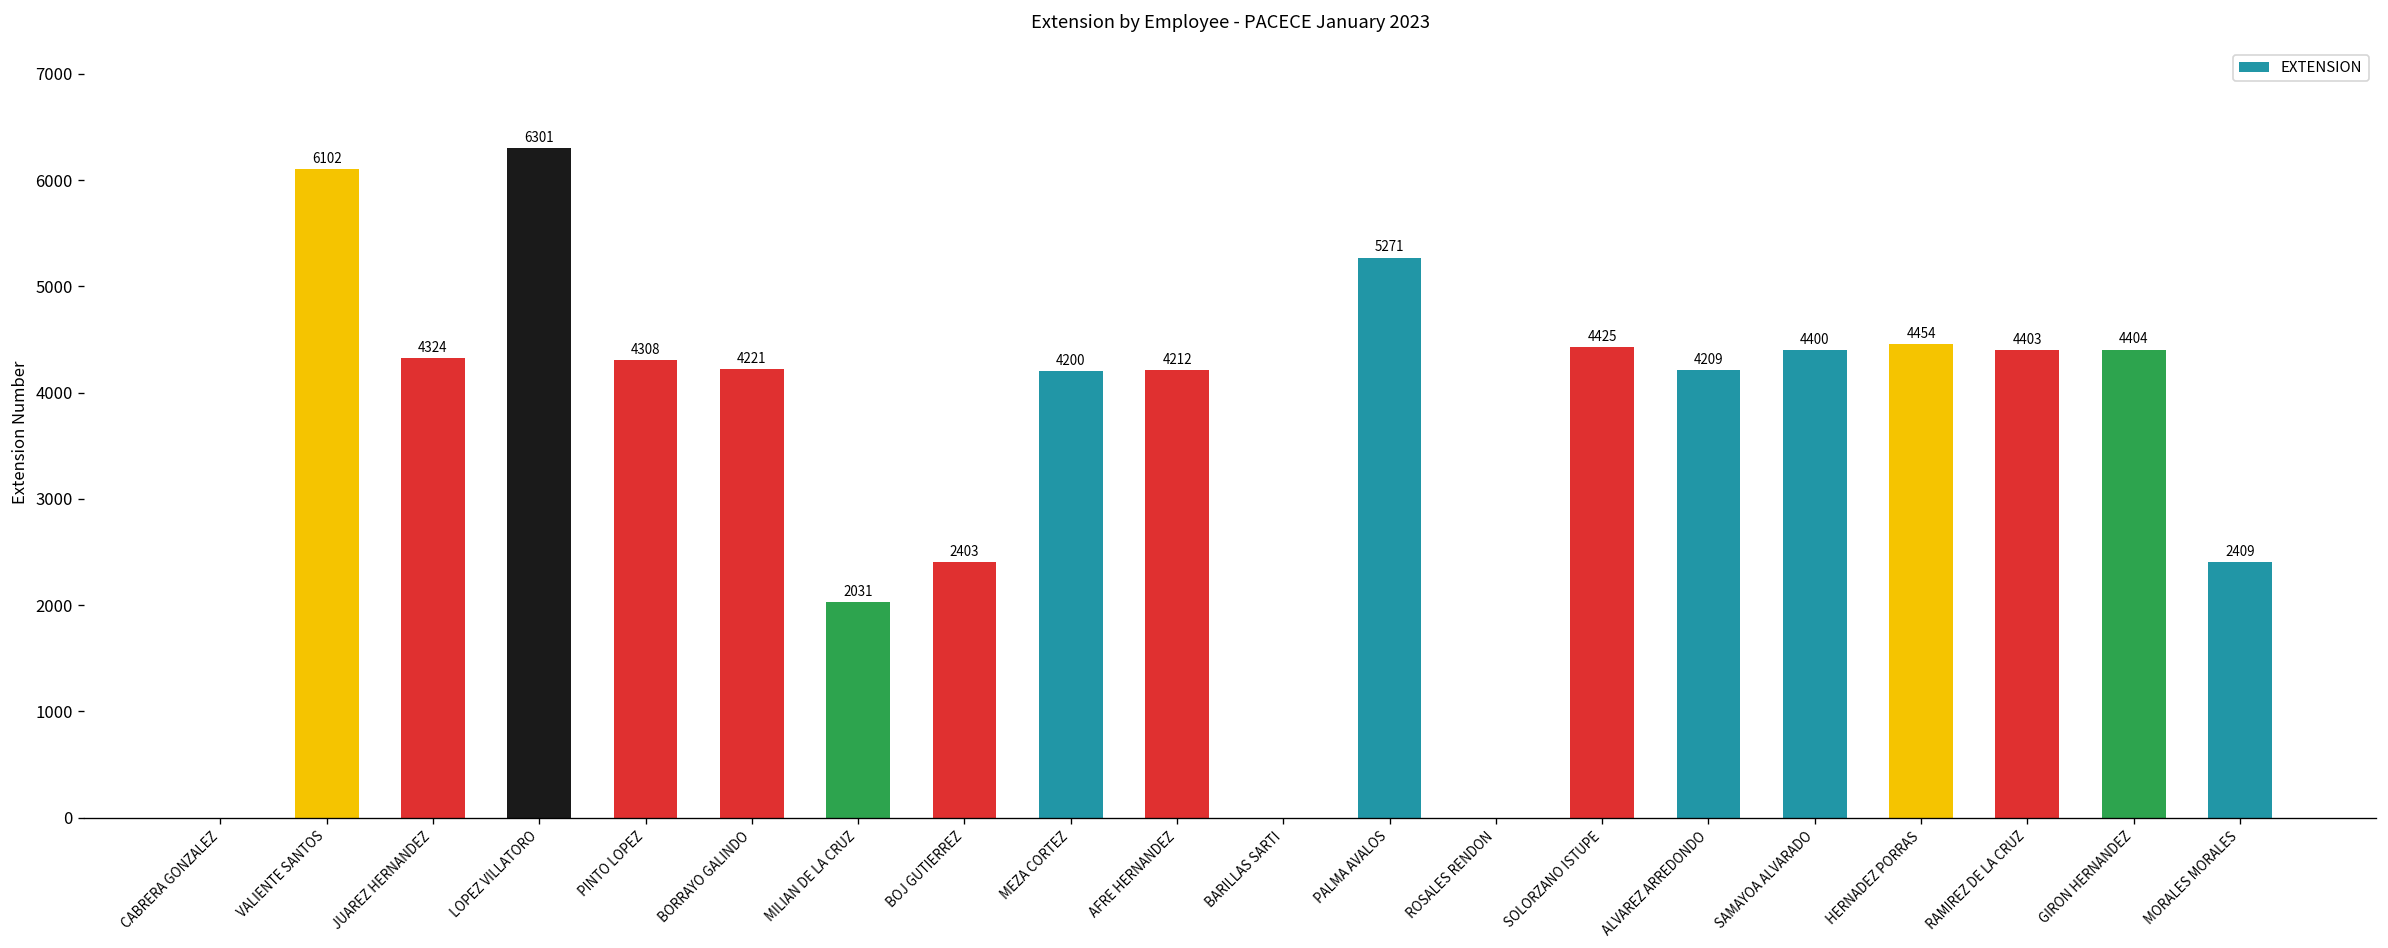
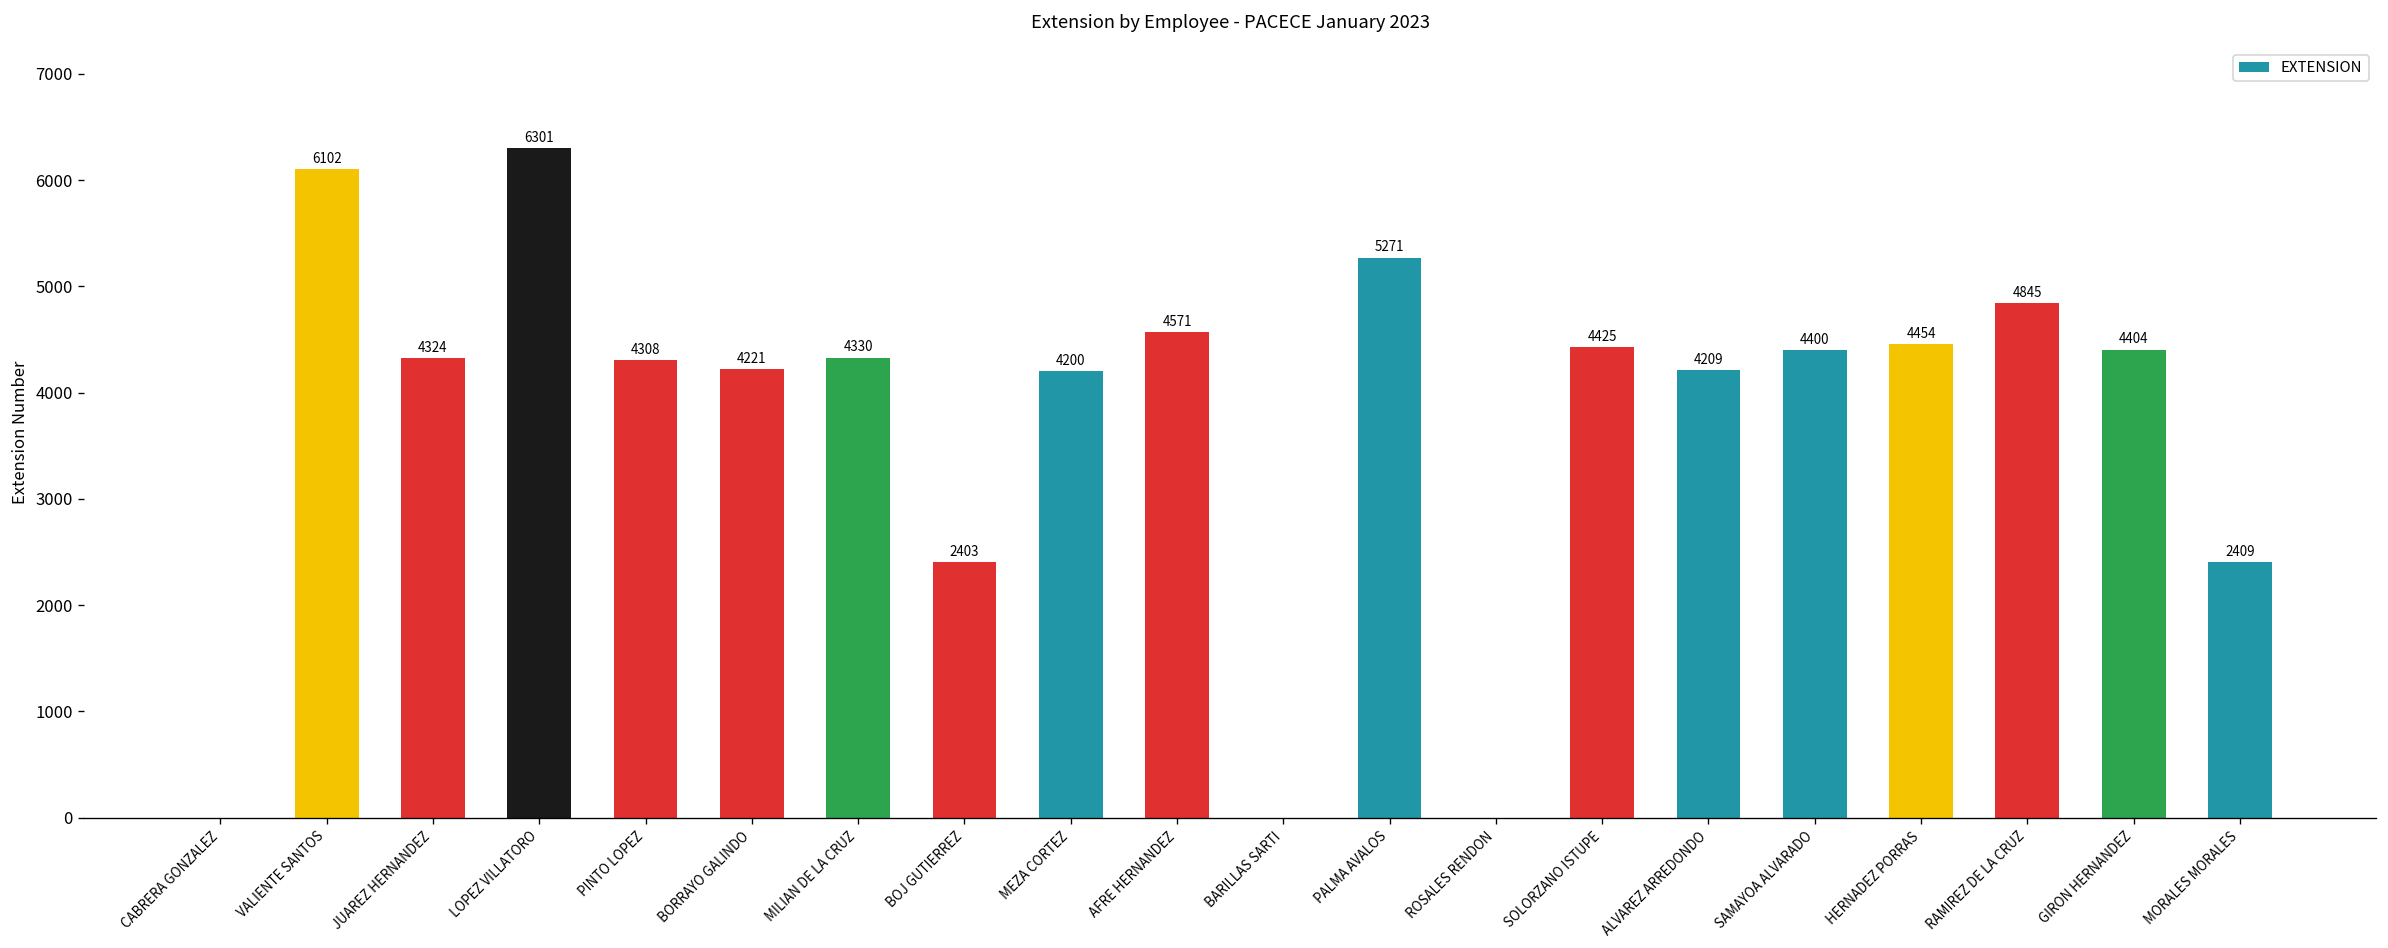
  {
    "VALIENTE SANTOS": 6102,
    "JUAREZ HERNANDEZ": 4324,
    "LOPEZ VILLATORO": 6301,
    "PINTO LOPEZ": 4308,
    "BORRAYO GALINDO": 4221,
-   "MILIAN DE LA CRUZ": 2031,
+   "MILIAN DE LA CRUZ": 4330,
    "BOJ GUTIERREZ": 2403,
    "MEZA CORTEZ": 4200,
-   "AFRE HERNANDEZ": 4212,
+   "AFRE HERNANDEZ": 4571,
    "PALMA AVALOS": 5271,
    "SOLORZANO ISTUPE": 4425,
    "ALVAREZ ARREDONDO": 4209,
    "SAMAYOA ALVARADO": 4400,
    "HERNADEZ PORRAS": 4454,
-   "RAMIREZ DE LA CRUZ": 4403,
+   "RAMIREZ DE LA CRUZ": 4845,
    "GIRON HERNANDEZ": 4404,
    "MORALES MORALES": 2409
  }
